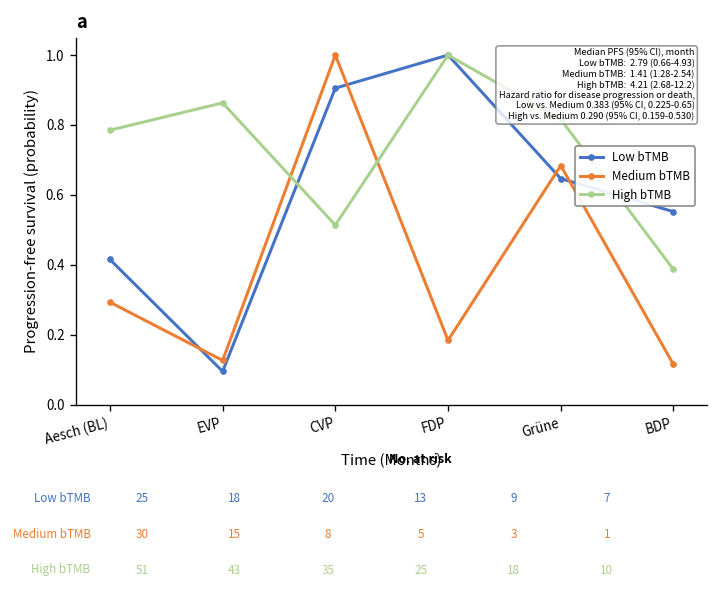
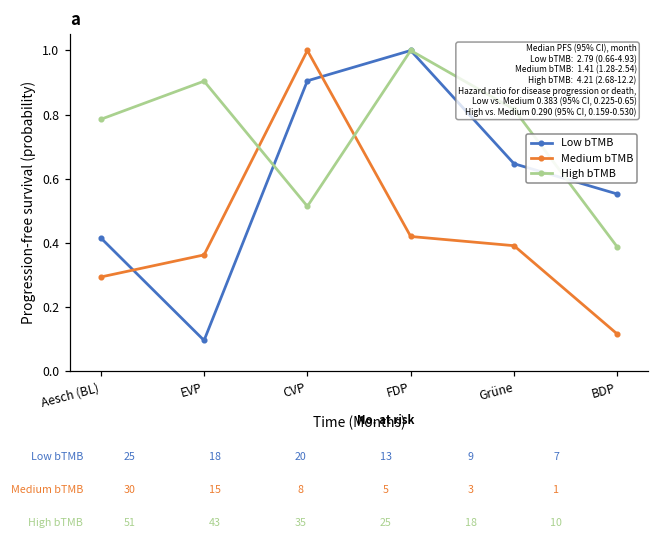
  {
    "Low bTMB": {
      "Aesch (BL)": 0.42,
      "EVP": 0.10,
      "CVP": 0.91,
      "Grüne": 0.65,
      "BDP": 0.55
    },
    "Medium bTMB": {
      "Aesch (BL)": 0.29,
-     "EVP": 0.13,
+     "EVP": 0.36,
      "CVP": 1.00,
-     "FDP": 0.18,
-     "Grüne": 0.68,
+     "FDP": 0.42,
+     "Grüne": 0.39,
      "BDP": 0.11
    },
    "High bTMB": {
      "Aesch (BL)": 0.79,
-     "EVP": 0.86,
+     "EVP": 0.90,
      "CVP": 0.51,
      "BDP": 0.39
    }
  }
